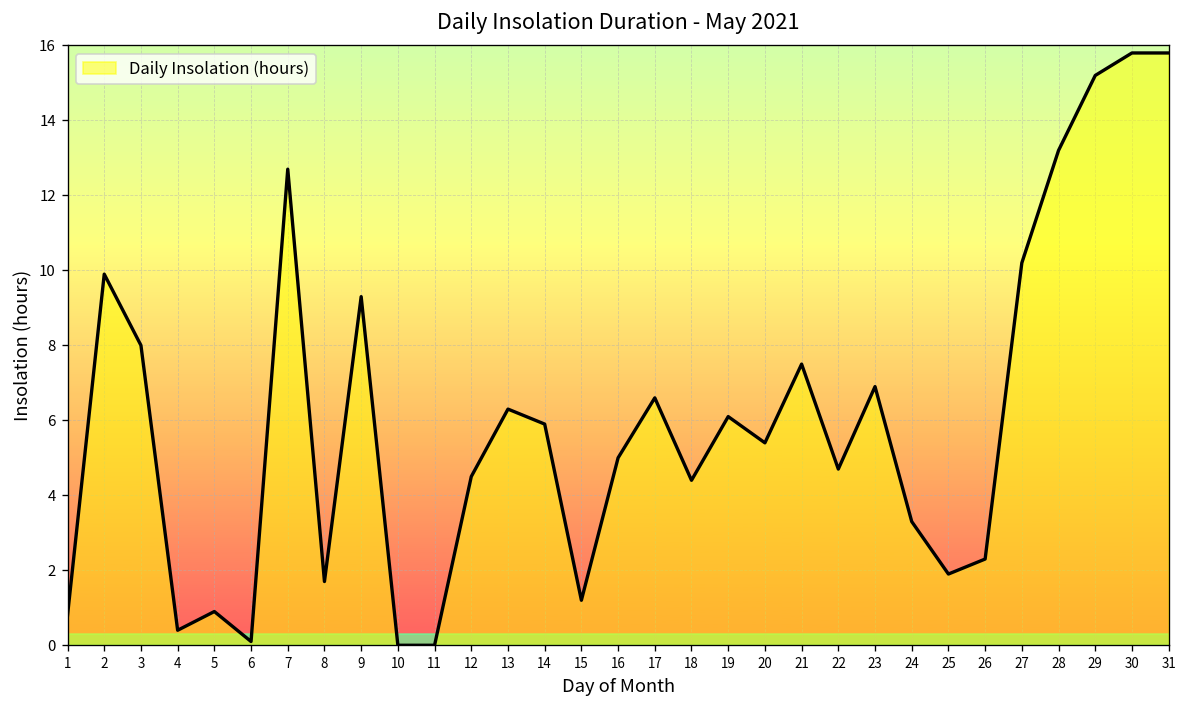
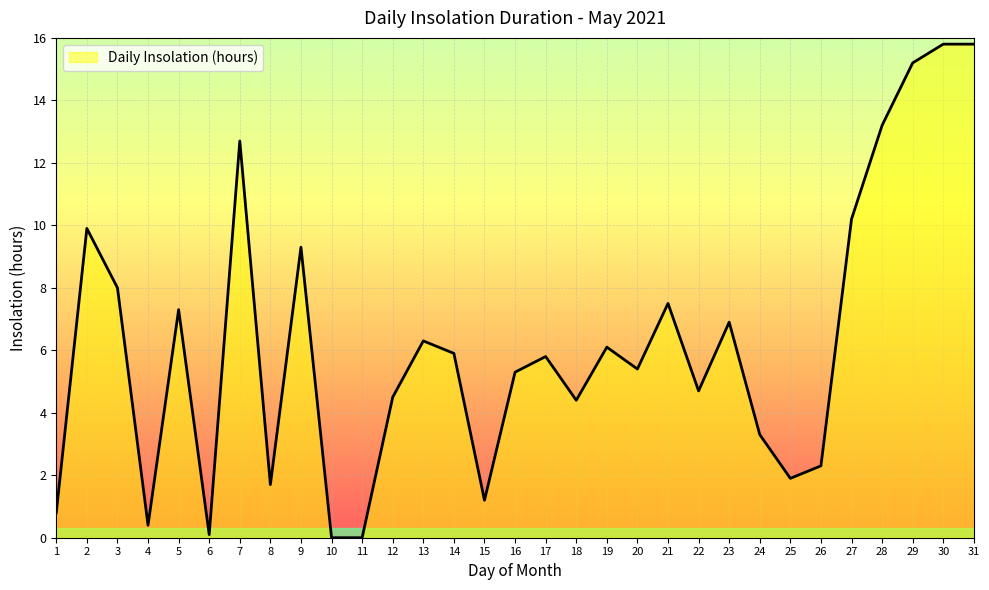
  {
    "1": 0.8,
    "2": 9.9,
    "3": 8.0,
    "4": 0.4,
-   "5": 0.9,
+   "5": 7.3,
    "7": 12.7,
    "8": 1.7,
    "9": 9.3,
    "12": 4.5,
    "13": 6.3,
    "14": 5.9,
    "15": 1.2,
-   "16": 5.0,
-   "17": 6.6,
+   "16": 5.3,
+   "17": 5.8,
    "18": 4.4,
    "19": 6.1,
    "20": 5.4,
    "21": 7.5,
    "22": 4.7,
    "23": 6.9,
    "24": 3.3,
    "25": 1.9,
    "26": 2.3,
    "27": 10.2,
    "28": 13.2,
    "29": 15.2,
    "30": 15.8,
    "31": 15.8
  }
